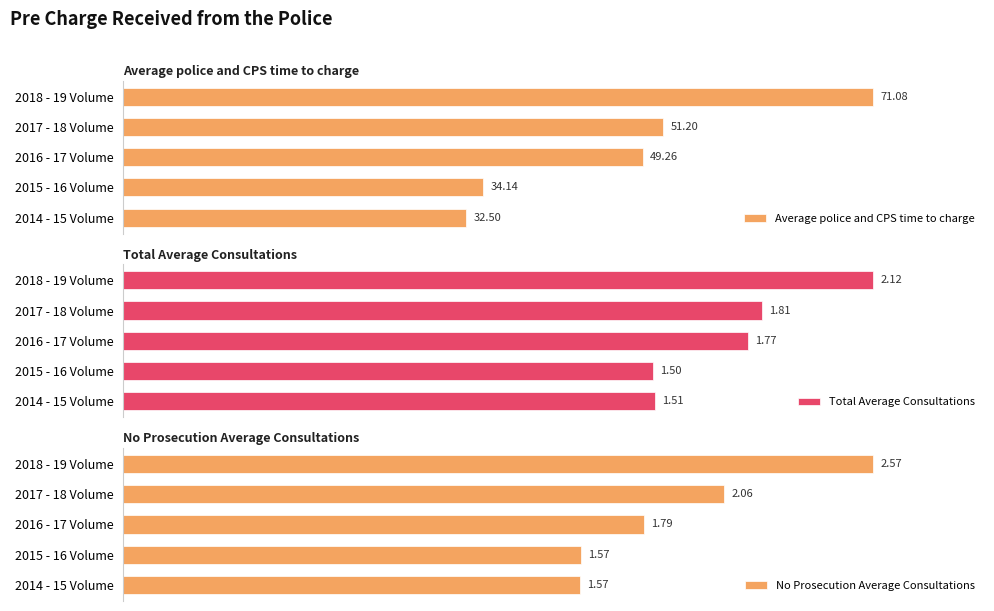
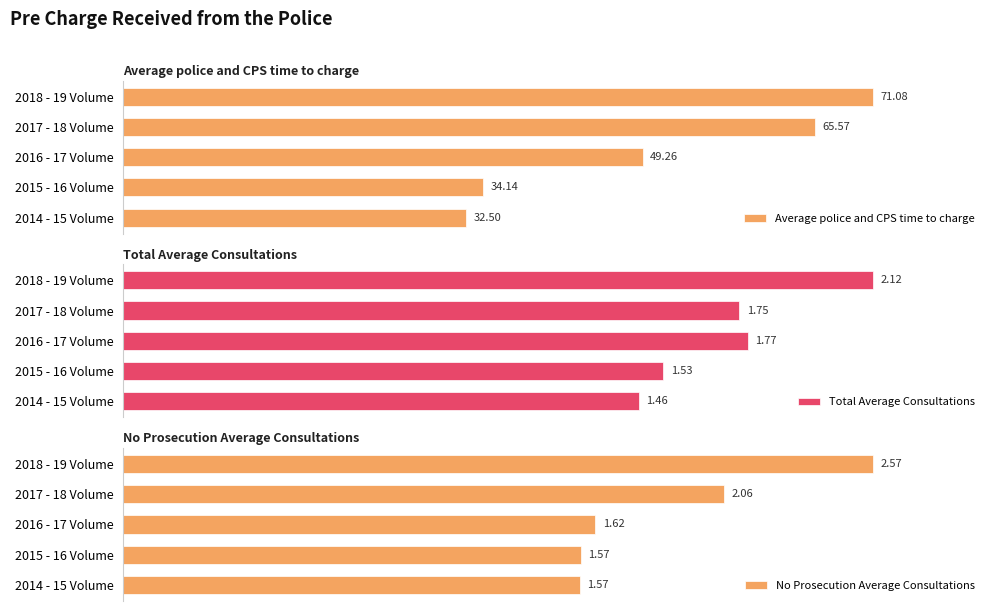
  {
    "Average police and CPS time to charge": {
      "2018 - 19 Volume": 71.08,
-     "2017 - 18 Volume": 51.20,
+     "2017 - 18 Volume": 65.57,
      "2016 - 17 Volume": 49.26,
      "2015 - 16 Volume": 34.14,
      "2014 - 15 Volume": 32.50
    },
    "Total Average Consultations": {
      "2018 - 19 Volume": 2.12,
-     "2017 - 18 Volume": 1.81,
+     "2017 - 18 Volume": 1.75,
      "2016 - 17 Volume": 1.77,
-     "2015 - 16 Volume": 1.50,
-     "2014 - 15 Volume": 1.51
+     "2015 - 16 Volume": 1.53,
+     "2014 - 15 Volume": 1.46
    },
    "No Prosecution Average Consultations": {
      "2018 - 19 Volume": 2.57,
      "2017 - 18 Volume": 2.06,
-     "2016 - 17 Volume": 1.79,
+     "2016 - 17 Volume": 1.62,
      "2015 - 16 Volume": 1.57,
      "2014 - 15 Volume": 1.57
    }
  }
